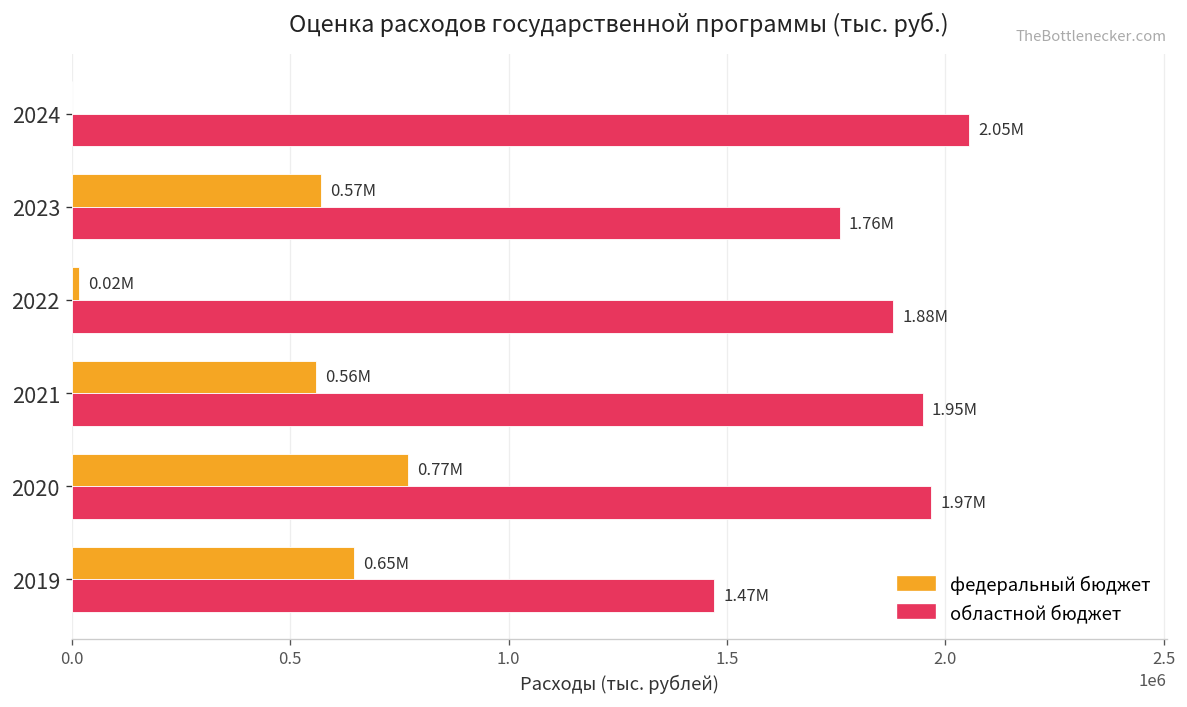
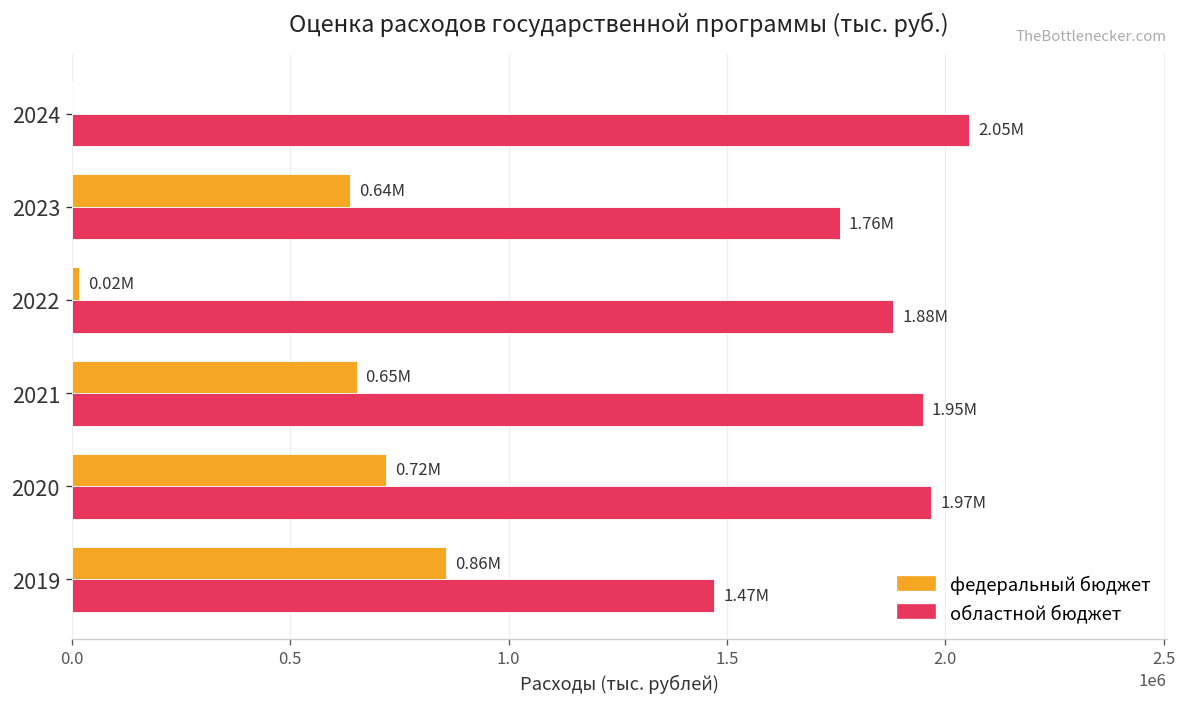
  {
    "федеральный бюджет": {
-     "2023": "0.57M",
+     "2023": "0.64M",
      "2022": "0.02M",
-     "2021": "0.56M",
-     "2020": "0.77M",
-     "2019": "0.65M"
+     "2021": "0.65M",
+     "2020": "0.72M",
+     "2019": "0.86M"
    },
    "областной бюджет": {
      "2024": "2.05M",
      "2023": "1.76M",
      "2022": "1.88M",
      "2021": "1.95M",
      "2020": "1.97M",
      "2019": "1.47M"
    }
  }
